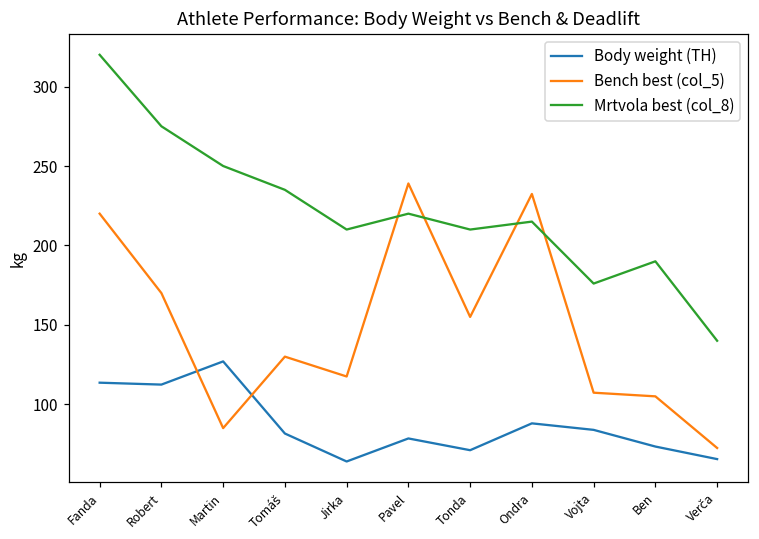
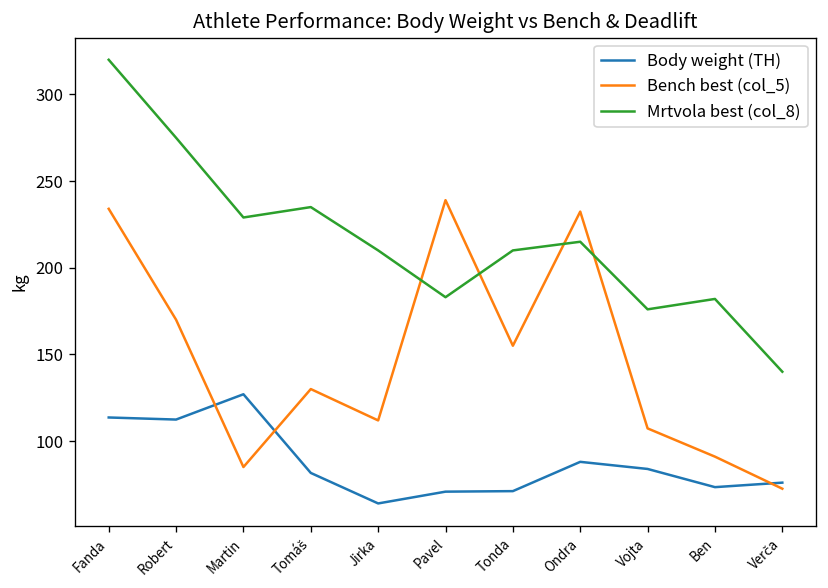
  {
    "Body weight (TH)": {
      "Fanda": 114,
      "Robert": 112,
      "Martin": 127,
      "Tomáš": 82,
      "Jirka": 64,
-     "Pavel": 79,
+     "Pavel": 71,
      "Tonda": 71,
      "Ondra": 88,
      "Vojta": 84,
      "Ben": 73,
-     "Verča": 66
+     "Verča": 76
    },
    "Bench best (col_5)": {
-     "Fanda": 220,
+     "Fanda": 234,
      "Robert": 170,
      "Martin": 85,
      "Tomáš": 130,
-     "Jirka": 118,
+     "Jirka": 112,
      "Pavel": 239,
      "Tonda": 155,
      "Ondra": 232,
      "Vojta": 107,
-     "Ben": 105,
+     "Ben": 91,
      "Verča": 73
    },
    "Mrtvola best (col_8)": {
      "Fanda": 320,
      "Robert": 275,
-     "Martin": 250,
+     "Martin": 229,
      "Tomáš": 235,
      "Jirka": 210,
-     "Pavel": 220,
+     "Pavel": 183,
      "Tonda": 210,
      "Ondra": 215,
      "Vojta": 176,
-     "Ben": 190,
+     "Ben": 182,
      "Verča": 140
    }
  }
